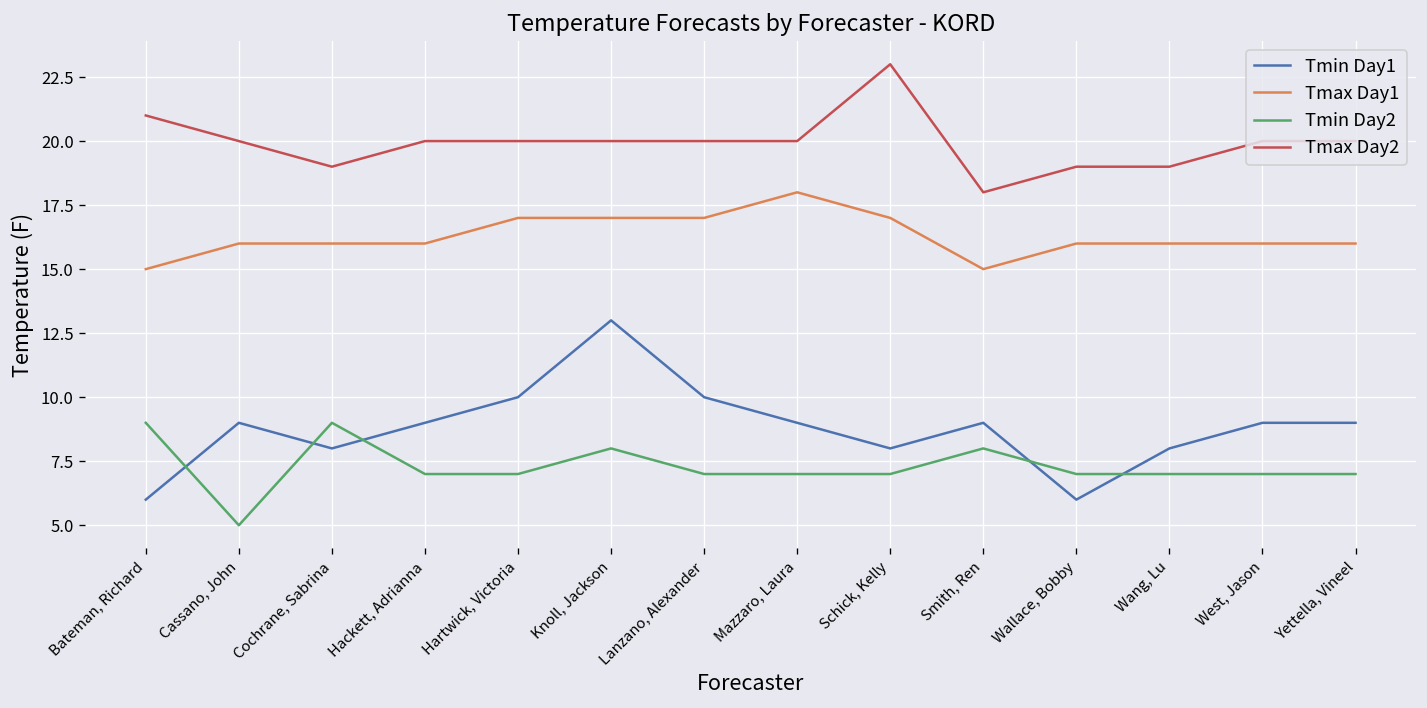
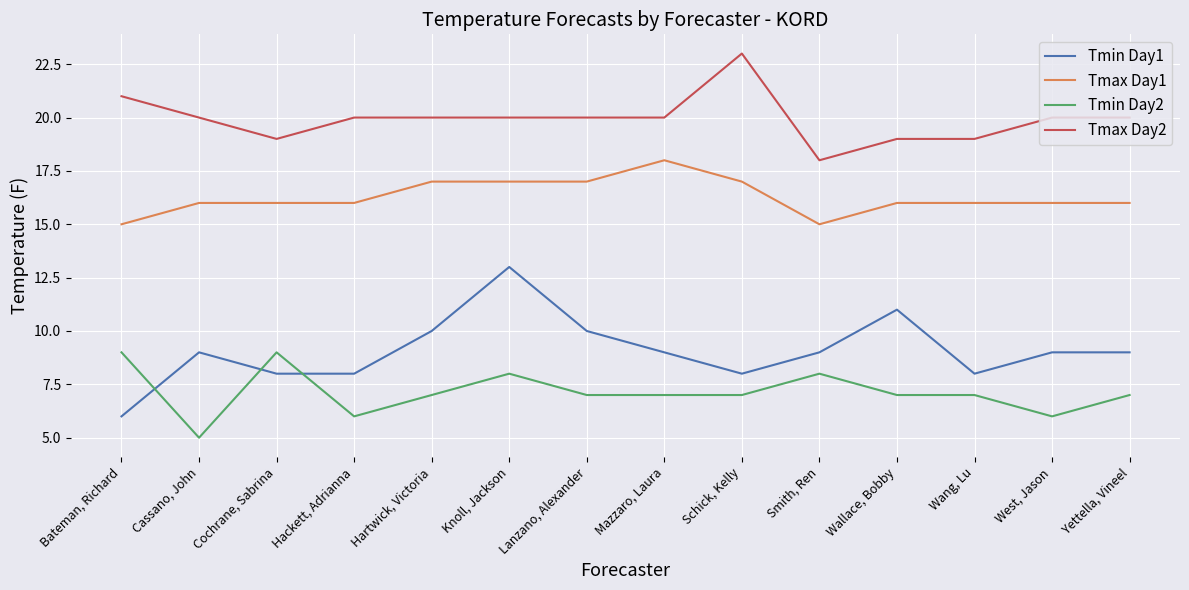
  {
    "Tmin Day1": {
      "Bateman, Richard": 6,
      "Cassano, John": 9,
      "Cochrane, Sabrina": 8,
-     "Hackett, Adrianna": 9,
+     "Hackett, Adrianna": 8,
      "Hartwick, Victoria": 10,
      "Knoll, Jackson": 13,
      "Lanzano, Alexander": 10,
      "Mazzaro, Laura": 9,
      "Schick, Kelly": 8,
      "Smith, Ren": 9,
-     "Wallace, Bobby": 6,
+     "Wallace, Bobby": 11,
      "Wang, Lu": 8,
      "West, Jason": 9,
      "Yettella, Vineel": 9
    },
    "Tmin Day2": {
      "Bateman, Richard": 9,
      "Cassano, John": 5,
      "Cochrane, Sabrina": 9,
-     "Hackett, Adrianna": 7,
+     "Hackett, Adrianna": 6,
      "Hartwick, Victoria": 7,
      "Knoll, Jackson": 8,
      "Lanzano, Alexander": 7,
      "Mazzaro, Laura": 7,
      "Schick, Kelly": 7,
      "Smith, Ren": 8,
      "Wallace, Bobby": 7,
      "Wang, Lu": 7,
-     "West, Jason": 7,
+     "West, Jason": 6,
      "Yettella, Vineel": 7
    }
  }
